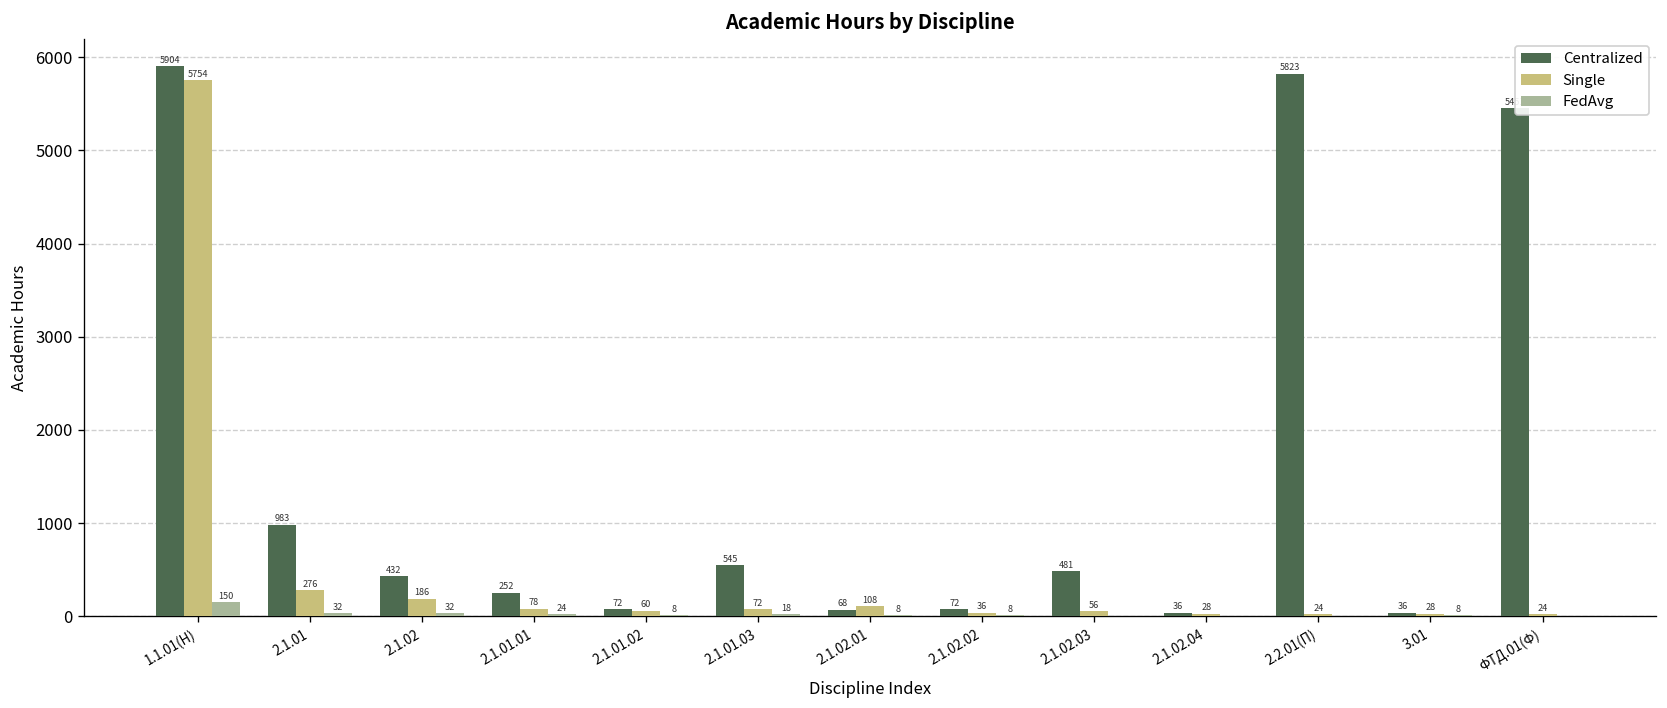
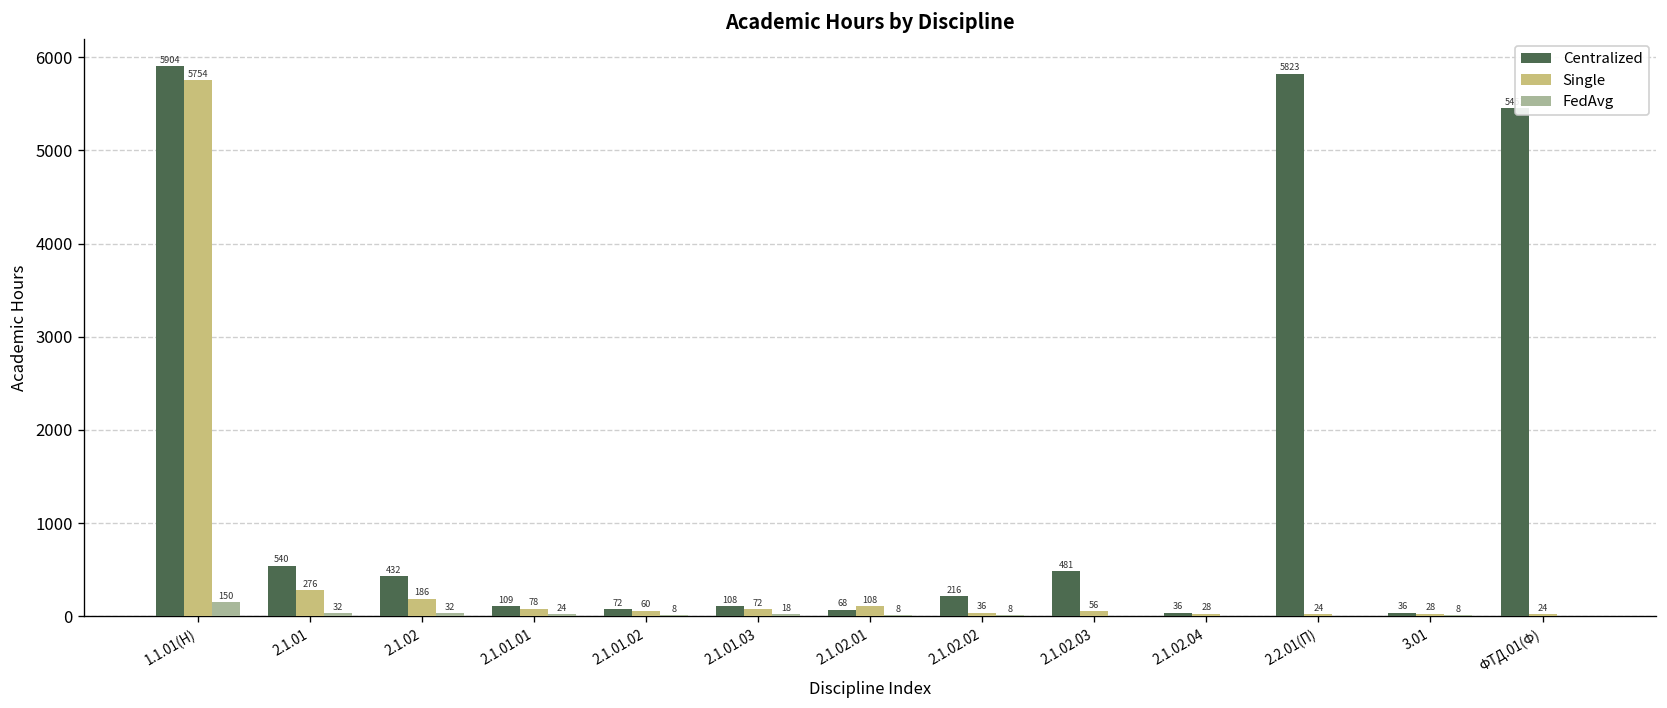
  {
    "Centralized": {
      "1.1.01(Н)": 5904,
-     "2.1.01": 983,
+     "2.1.01": 540,
      "2.1.02": 432,
-     "2.1.01.01": 252,
+     "2.1.01.01": 109,
      "2.1.01.02": 72,
-     "2.1.01.03": 545,
+     "2.1.01.03": 108,
      "2.1.02.01": 68,
-     "2.1.02.02": 72,
+     "2.1.02.02": 216,
      "2.1.02.03": 481,
      "2.1.02.04": 36,
      "2.2.01(П)": 5823,
      "3.01": 36
    }
  }
